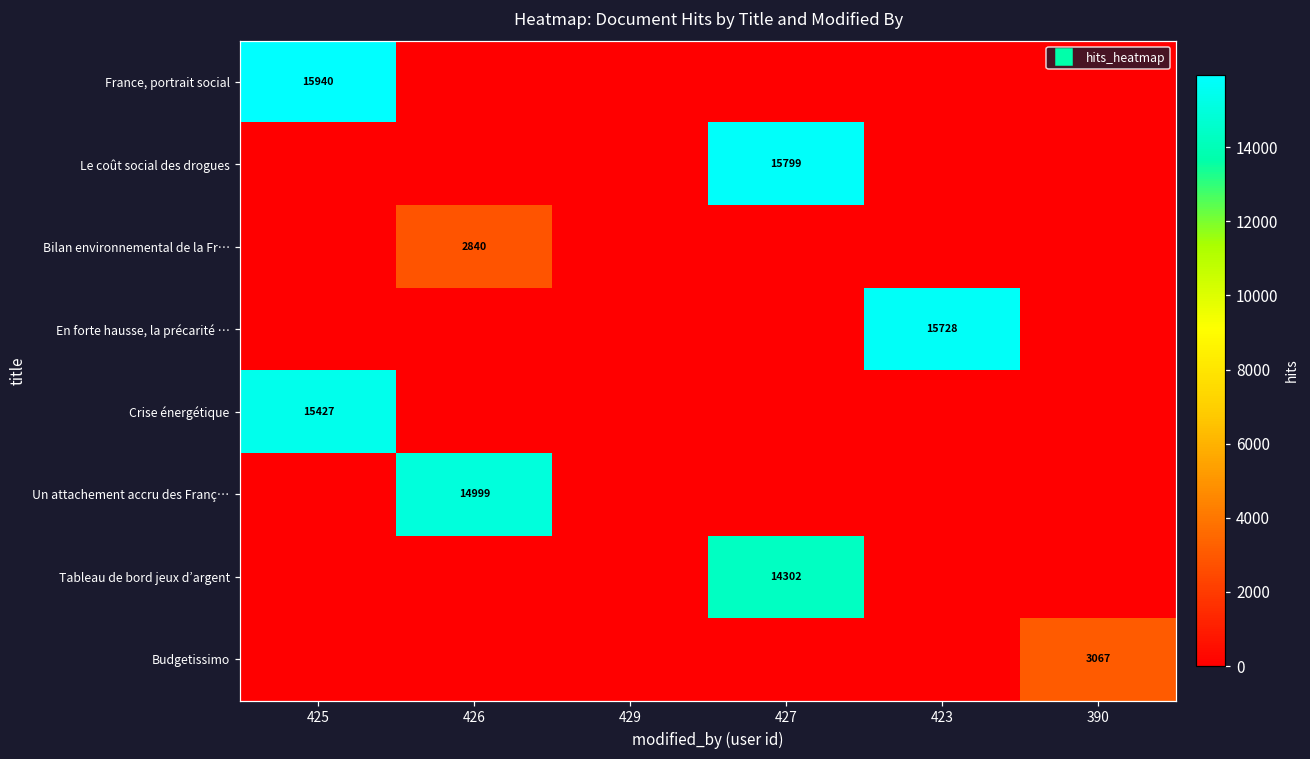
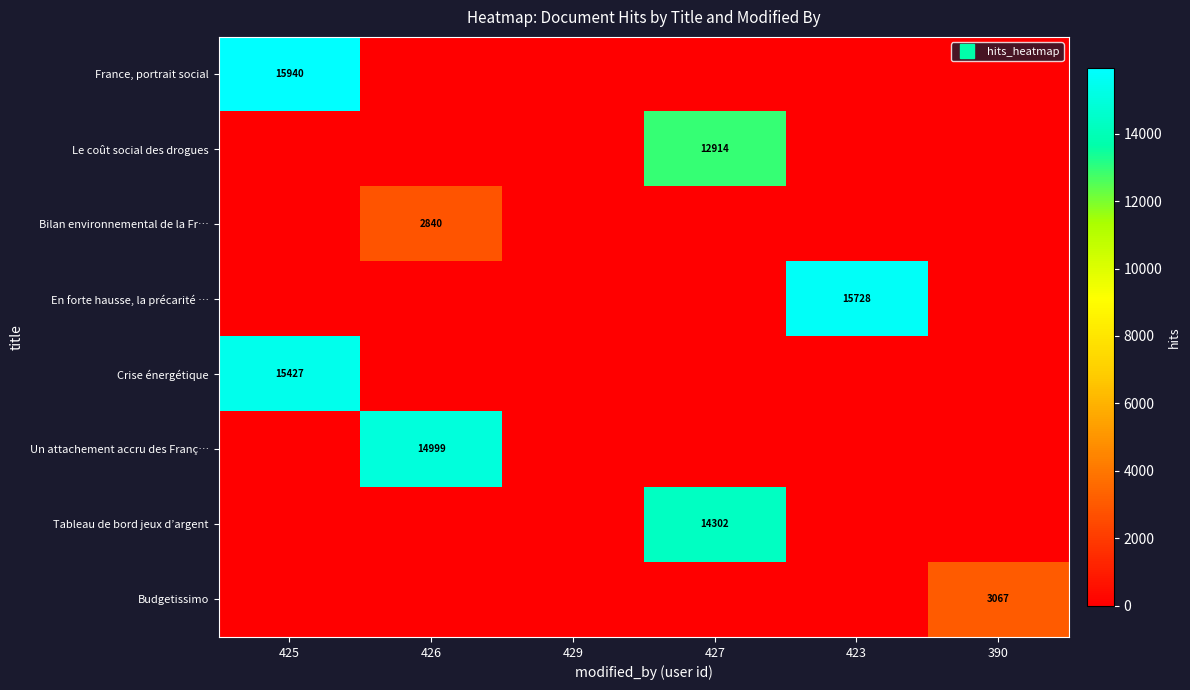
  {
    "France, portrait social": {
      "425": 15940
    },
    "Le coût social des drogues": {
-     "427": 15799
+     "427": 12914
    },
    "Bilan environnemental de la Fr…": {
      "426": 2840
    },
    "En forte hausse, la précarité …": {
      "423": 15728
    },
    "Crise énergétique": {
      "425": 15427
    },
    "Un attachement accru des Franç…": {
      "426": 14999
    },
    "Tableau de bord jeux d’argent": {
      "427": 14302
    },
    "Budgetissimo": {
      "390": 3067
    }
  }
